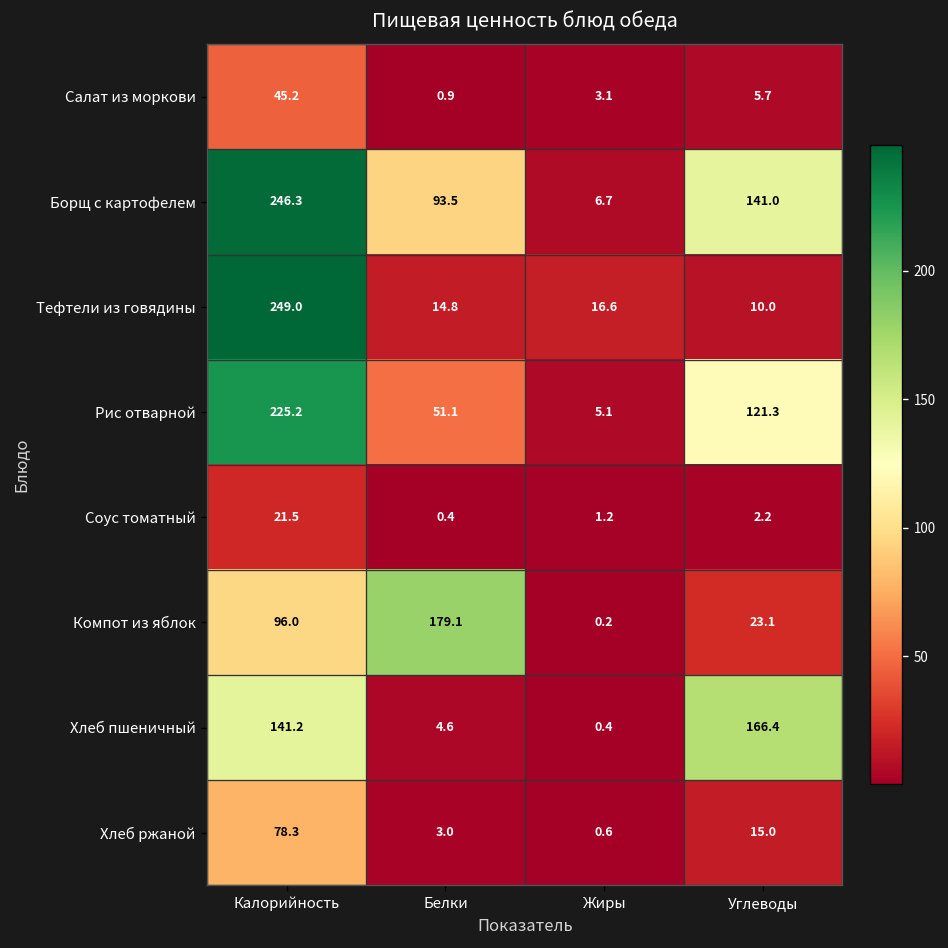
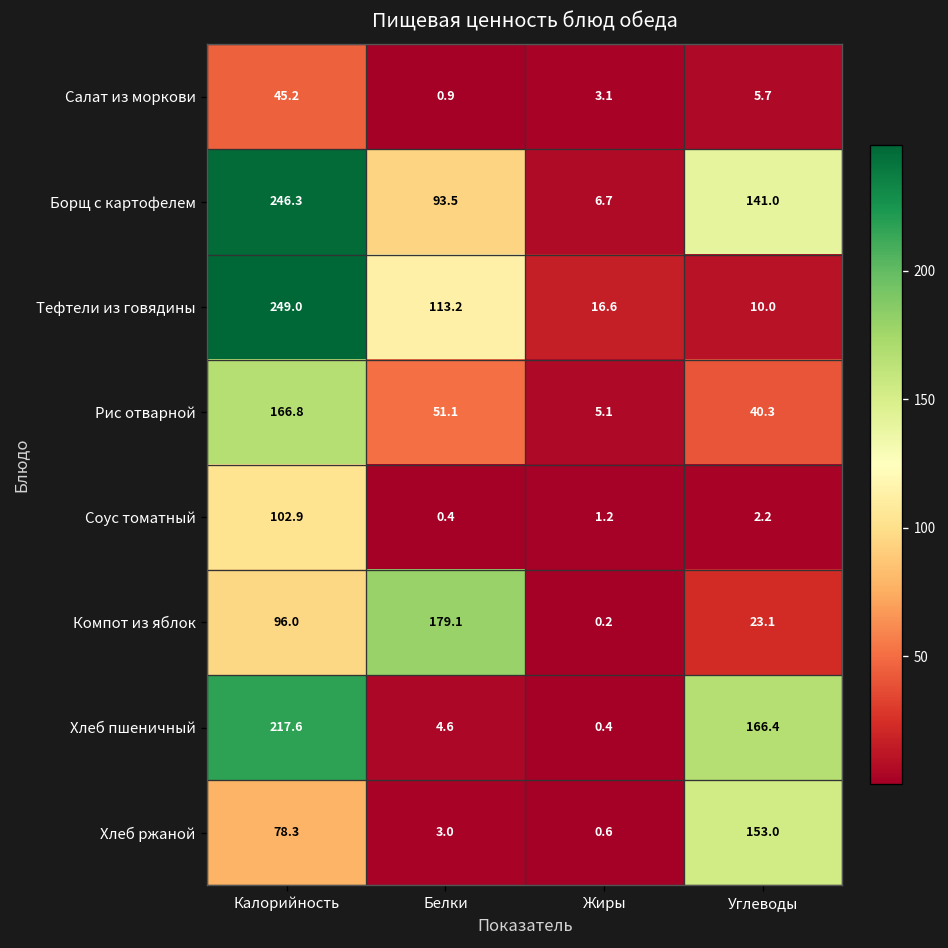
  {
    "Салат из моркови": {
      "Калорийность": 45.2,
      "Белки": 0.9,
      "Жиры": 3.1,
      "Углеводы": 5.7
    },
    "Борщ с картофелем": {
      "Калорийность": 246.3,
      "Белки": 93.5,
      "Жиры": 6.7,
      "Углеводы": 141.0
    },
    "Тефтели из говядины": {
      "Калорийность": 249.0,
-     "Белки": 14.8,
+     "Белки": 113.2,
      "Жиры": 16.6,
      "Углеводы": 10.0
    },
    "Рис отварной": {
-     "Калорийность": 225.2,
+     "Калорийность": 166.8,
      "Белки": 51.1,
      "Жиры": 5.1,
-     "Углеводы": 121.3
+     "Углеводы": 40.3
    },
    "Соус томатный": {
-     "Калорийность": 21.5,
+     "Калорийность": 102.9,
      "Белки": 0.4,
      "Жиры": 1.2,
      "Углеводы": 2.2
    },
    "Компот из яблок": {
      "Калорийность": 96.0,
      "Белки": 179.1,
      "Жиры": 0.2,
      "Углеводы": 23.1
    },
    "Хлеб пшеничный": {
-     "Калорийность": 141.2,
+     "Калорийность": 217.6,
      "Белки": 4.6,
      "Жиры": 0.4,
      "Углеводы": 166.4
    },
    "Хлеб ржаной": {
      "Калорийность": 78.3,
      "Белки": 3.0,
      "Жиры": 0.6,
-     "Углеводы": 15.0
+     "Углеводы": 153.0
    }
  }
